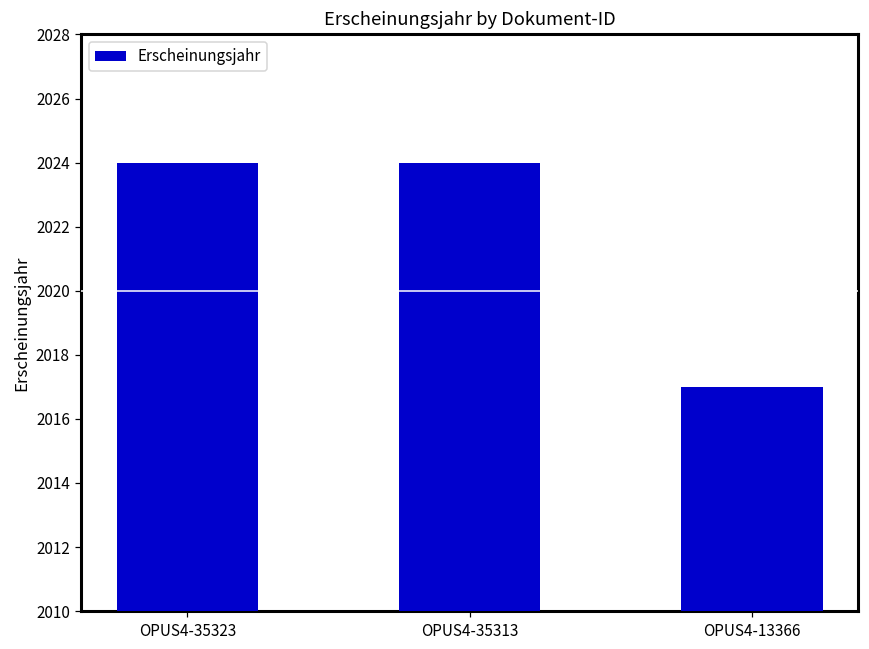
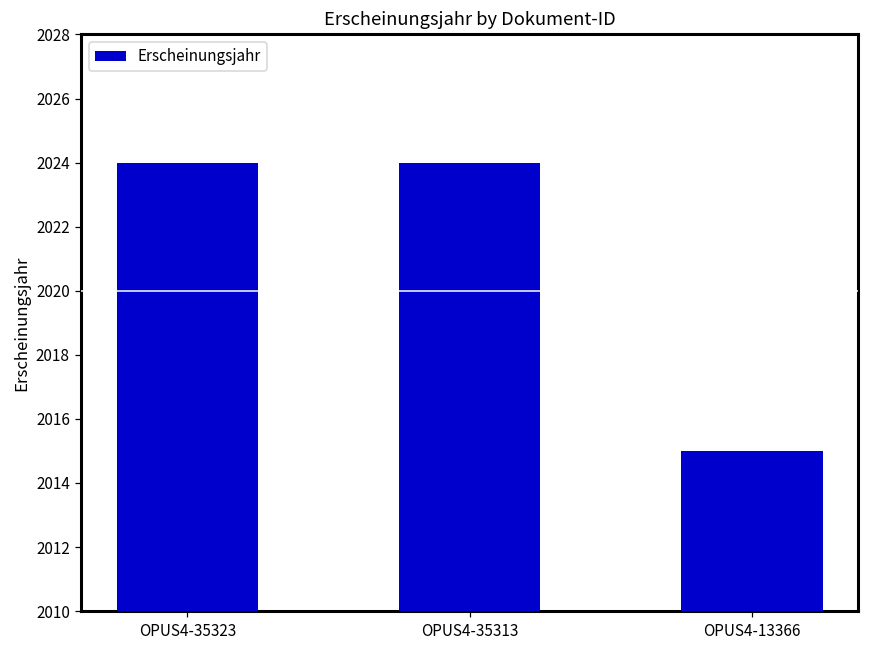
  {
    "OPUS4-35323": 2024,
    "OPUS4-35313": 2024,
-   "OPUS4-13366": 2017
+   "OPUS4-13366": 2015
  }
